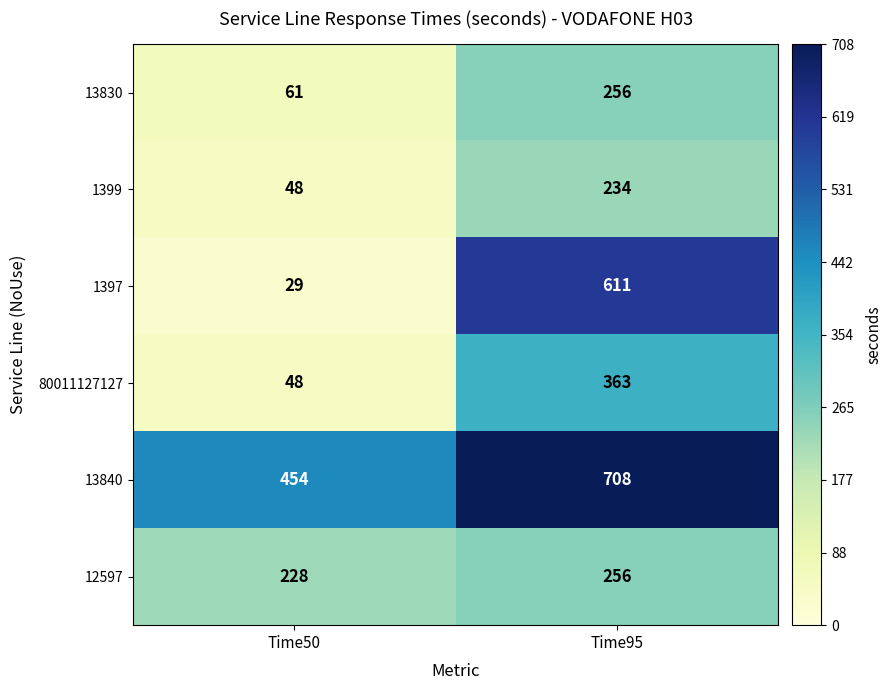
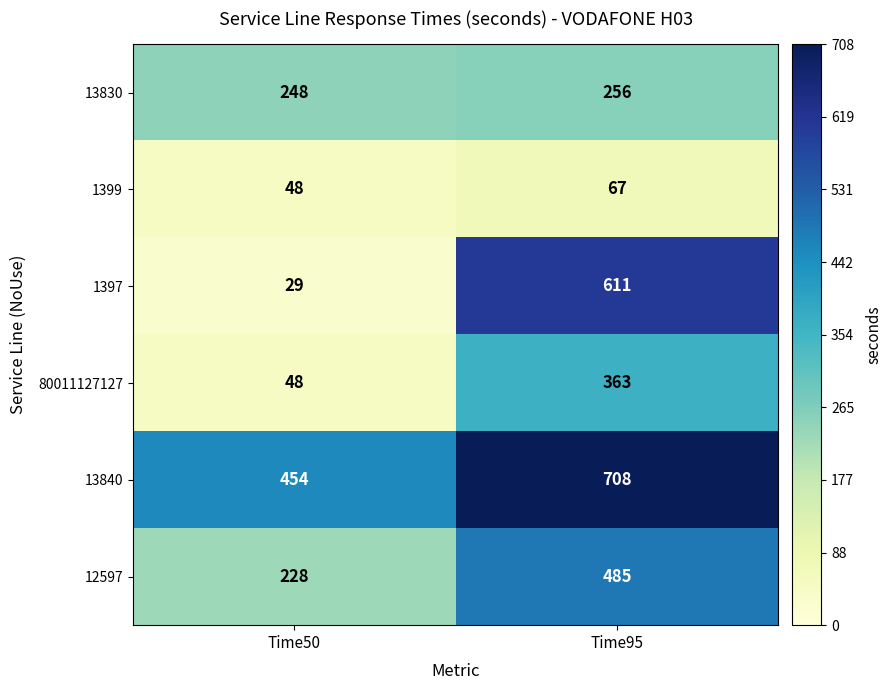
  {
    "13830": {
-     "Time50": 61,
+     "Time50": 248,
      "Time95": 256
    },
    "1399": {
      "Time50": 48,
-     "Time95": 234
+     "Time95": 67
    },
    "1397": {
      "Time50": 29,
      "Time95": 611
    },
    "80011127127": {
      "Time50": 48,
      "Time95": 363
    },
    "13840": {
      "Time50": 454,
      "Time95": 708
    },
    "12597": {
      "Time50": 228,
-     "Time95": 256
+     "Time95": 485
    }
  }
